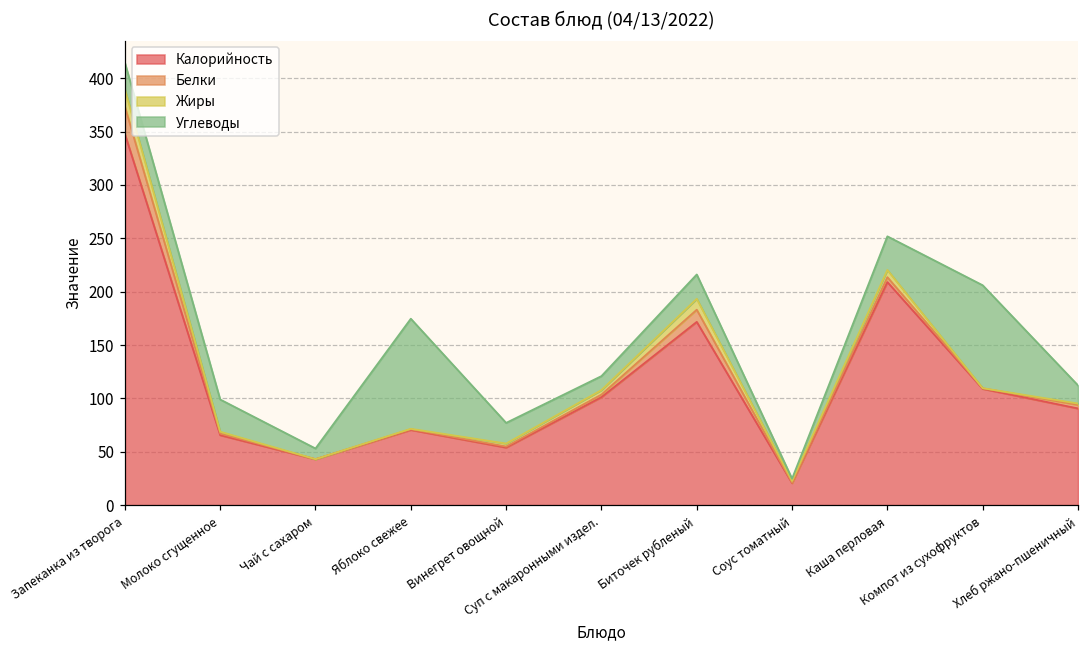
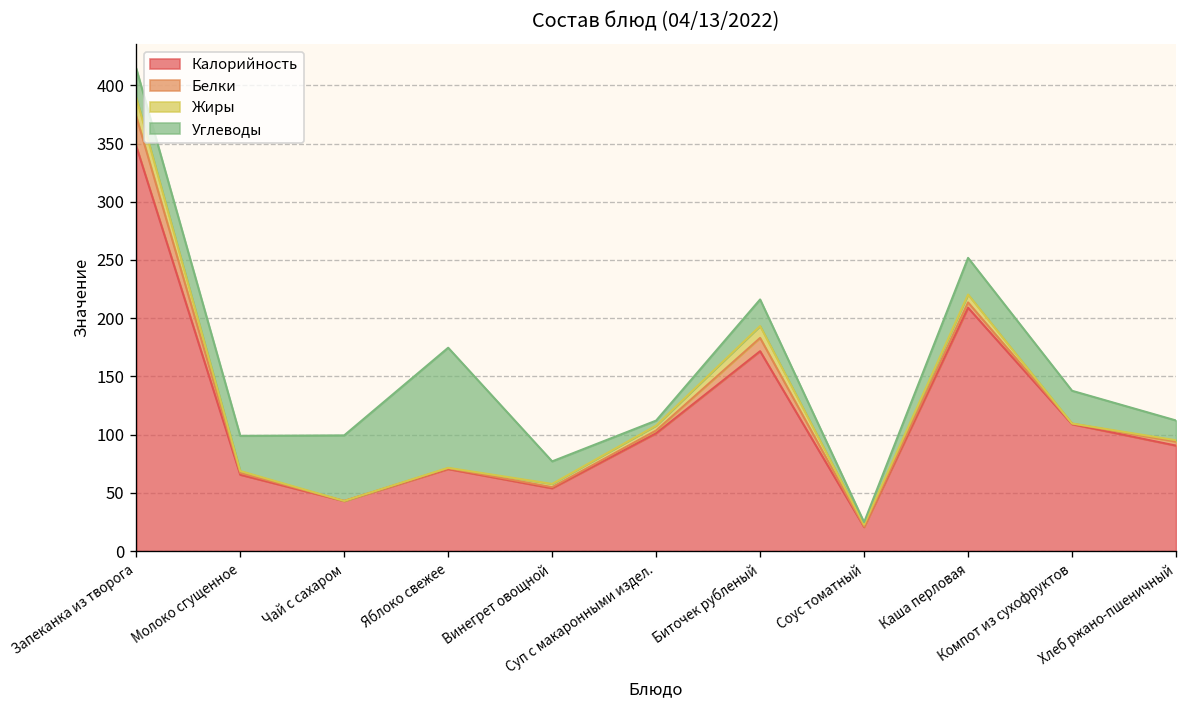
  {
    "Жиры": {
      "Запеканка из творога": 20,
      "Винегрет овощной": 0,
      "Суп с макаронными издел.": 0,
      "Биточек рубленый": 10,
      "Каша перловая": 10
    },
    "Углеводы": {
      "Запеканка из творога": 30,
      "Молоко сгущенное": 30,
-     "Чай с сахаром": 10,
+     "Чай с сахаром": 60,
      "Яблоко свежее": 100,
      "Винегрет овощной": 20,
-     "Суп с макаронными издел.": 10,
+     "Суп с макаронными издел.": 0,
      "Биточек рубленый": 20,
      "Каша перловая": 30,
-     "Компот из сухофруктов": 100,
+     "Компот из сухофруктов": 30,
      "Хлеб ржано-пшеничный": 20
    }
  }
